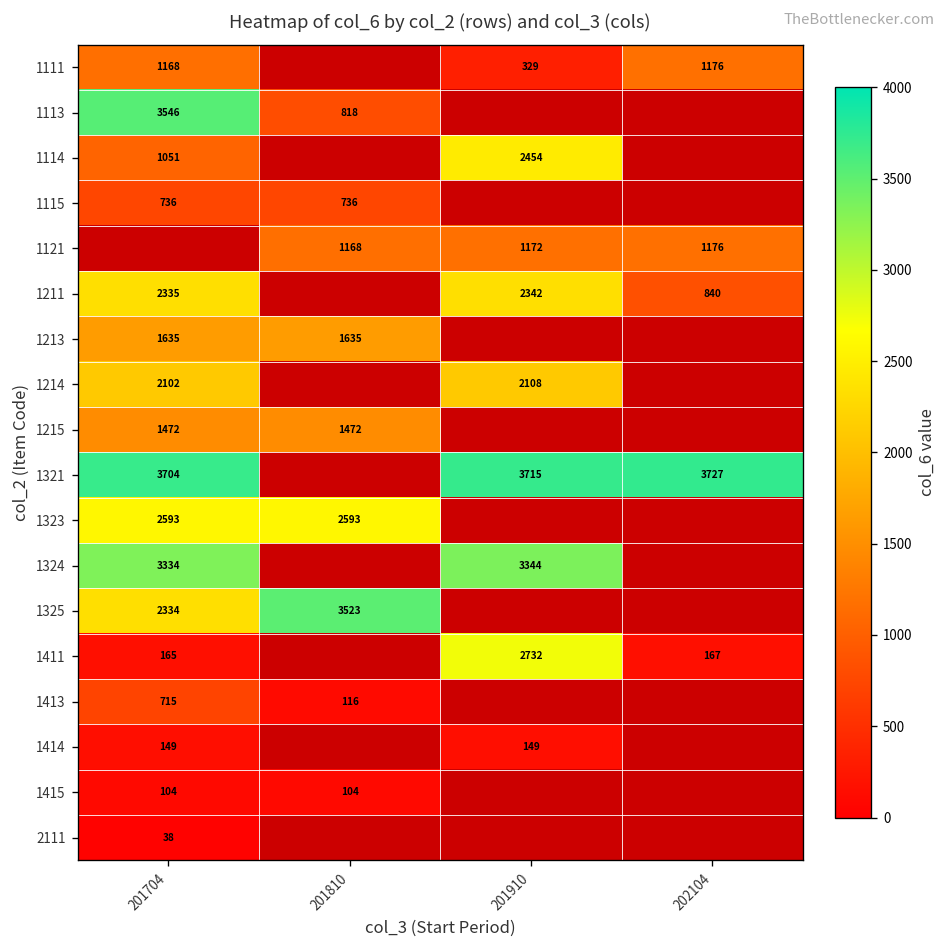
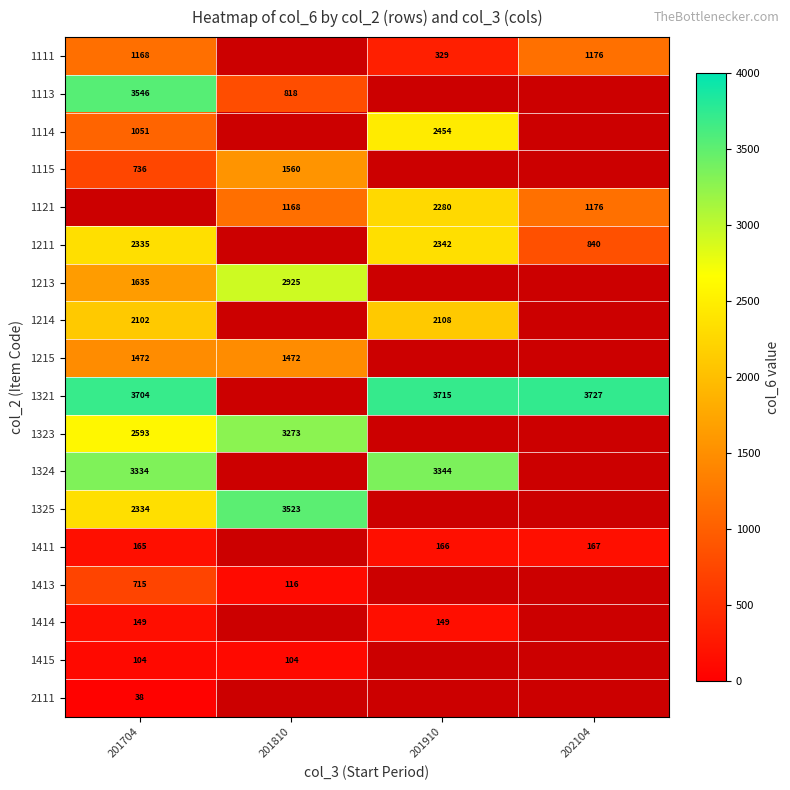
  {
    "1111": {
      "201704": 1168,
      "201910": 329,
      "202104": 1176
    },
    "1113": {
      "201704": 3546,
      "201810": 818
    },
    "1114": {
      "201704": 1051,
      "201910": 2454
    },
    "1115": {
      "201704": 736,
-     "201810": 736
+     "201810": 1560
    },
    "1121": {
      "201810": 1168,
-     "201910": 1172,
+     "201910": 2280,
      "202104": 1176
    },
    "1211": {
      "201704": 2335,
      "201910": 2342,
      "202104": 840
    },
    "1213": {
      "201704": 1635,
-     "201810": 1635
+     "201810": 2925
    },
    "1214": {
      "201704": 2102,
      "201910": 2108
    },
    "1215": {
      "201704": 1472,
      "201810": 1472
    },
    "1321": {
      "201704": 3704,
      "201910": 3715,
      "202104": 3727
    },
    "1323": {
      "201704": 2593,
-     "201810": 2593
+     "201810": 3273
    },
    "1324": {
      "201704": 3334,
      "201910": 3344
    },
    "1325": {
      "201704": 2334,
      "201810": 3523
    },
    "1411": {
      "201704": 165,
-     "201910": 2732,
+     "201910": 166,
      "202104": 167
    },
    "1413": {
      "201704": 715,
      "201810": 116
    },
    "1414": {
      "201704": 149,
      "201910": 149
    },
    "1415": {
      "201704": 104,
      "201810": 104
    },
    "2111": {
      "201704": 38
    }
  }
